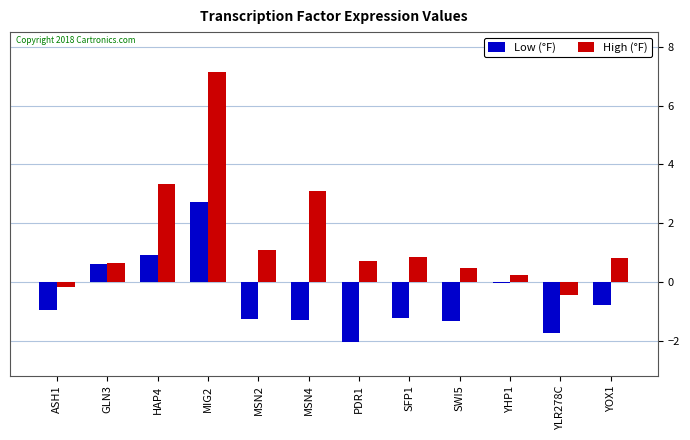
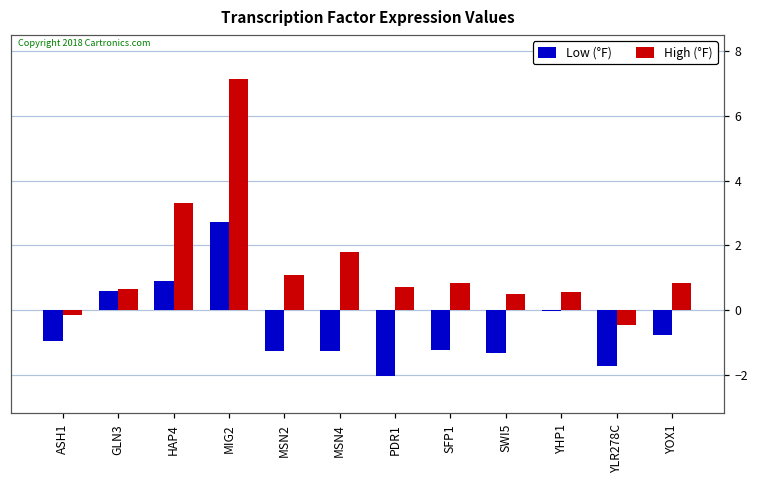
  {
    "Low (°F)": {
      "ASH1": -1.0,
      "GLN3": 0.6,
      "HAP4": 0.9,
      "MIG2": 2.7,
      "MSN2": -1.3,
      "MSN4": -1.3,
      "PDR1": -2.1,
      "SFP1": -1.2,
      "SWI5": -1.3,
      "YLR278C": -1.7,
      "YOX1": -0.8
    },
    "High (°F)": {
      "ASH1": -0.2,
      "GLN3": 0.6,
      "HAP4": 3.3,
      "MIG2": 7.1,
      "MSN2": 1.1,
-     "MSN4": 3.1,
+     "MSN4": 1.8,
      "PDR1": 0.7,
      "SFP1": 0.8,
      "SWI5": 0.5,
-     "YHP1": 0.2,
+     "YHP1": 0.5,
      "YLR278C": -0.5,
      "YOX1": 0.8
    }
  }
